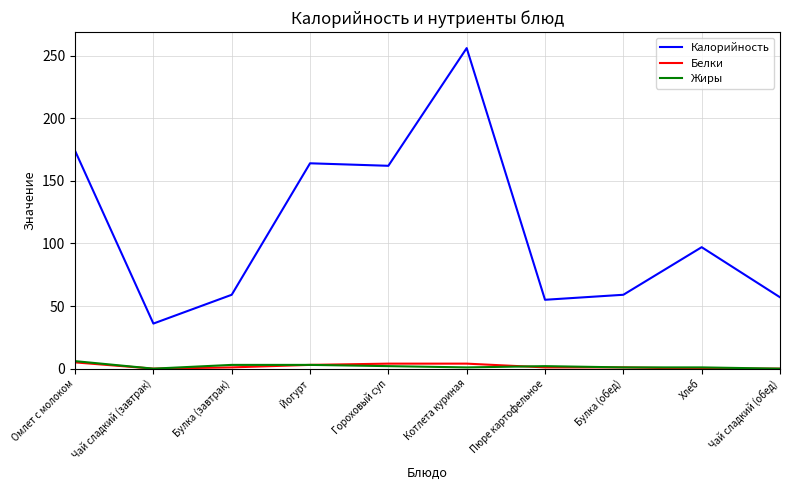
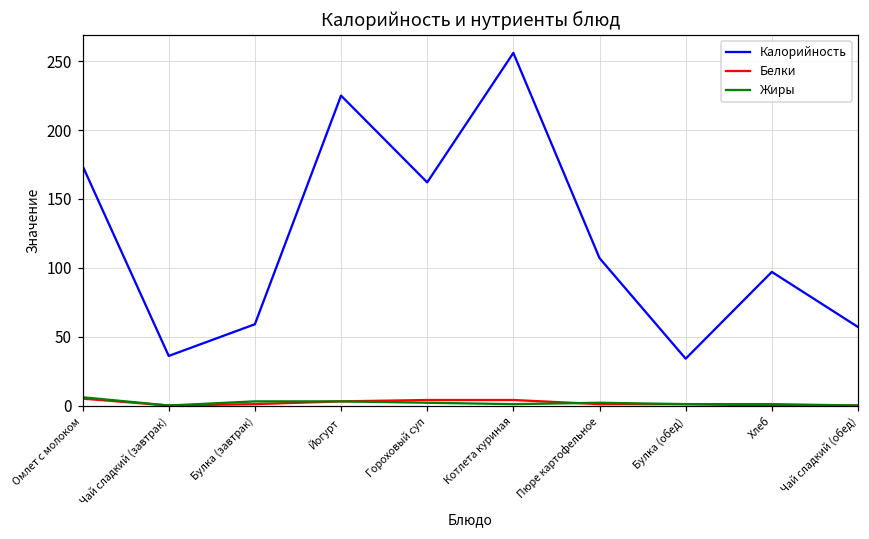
  {
    "Калорийность": {
      "Омлет с молоком": 174,
      "Чай сладкий (завтрак)": 36,
      "Булка (завтрак)": 59,
-     "Йогурт": 164,
+     "Йогурт": 225,
      "Гороховый суп": 162,
      "Котлета куриная": 256,
-     "Пюре картофельное": 55,
-     "Булка (обед)": 59,
+     "Пюре картофельное": 107,
+     "Булка (обед)": 34,
      "Хлеб": 97,
      "Чай сладкий (обед)": 57
    },
    "Белки": {
      "Котлета куриная": 4
    },
    "Жиры": {
      "Котлета куриная": 1
    }
  }
